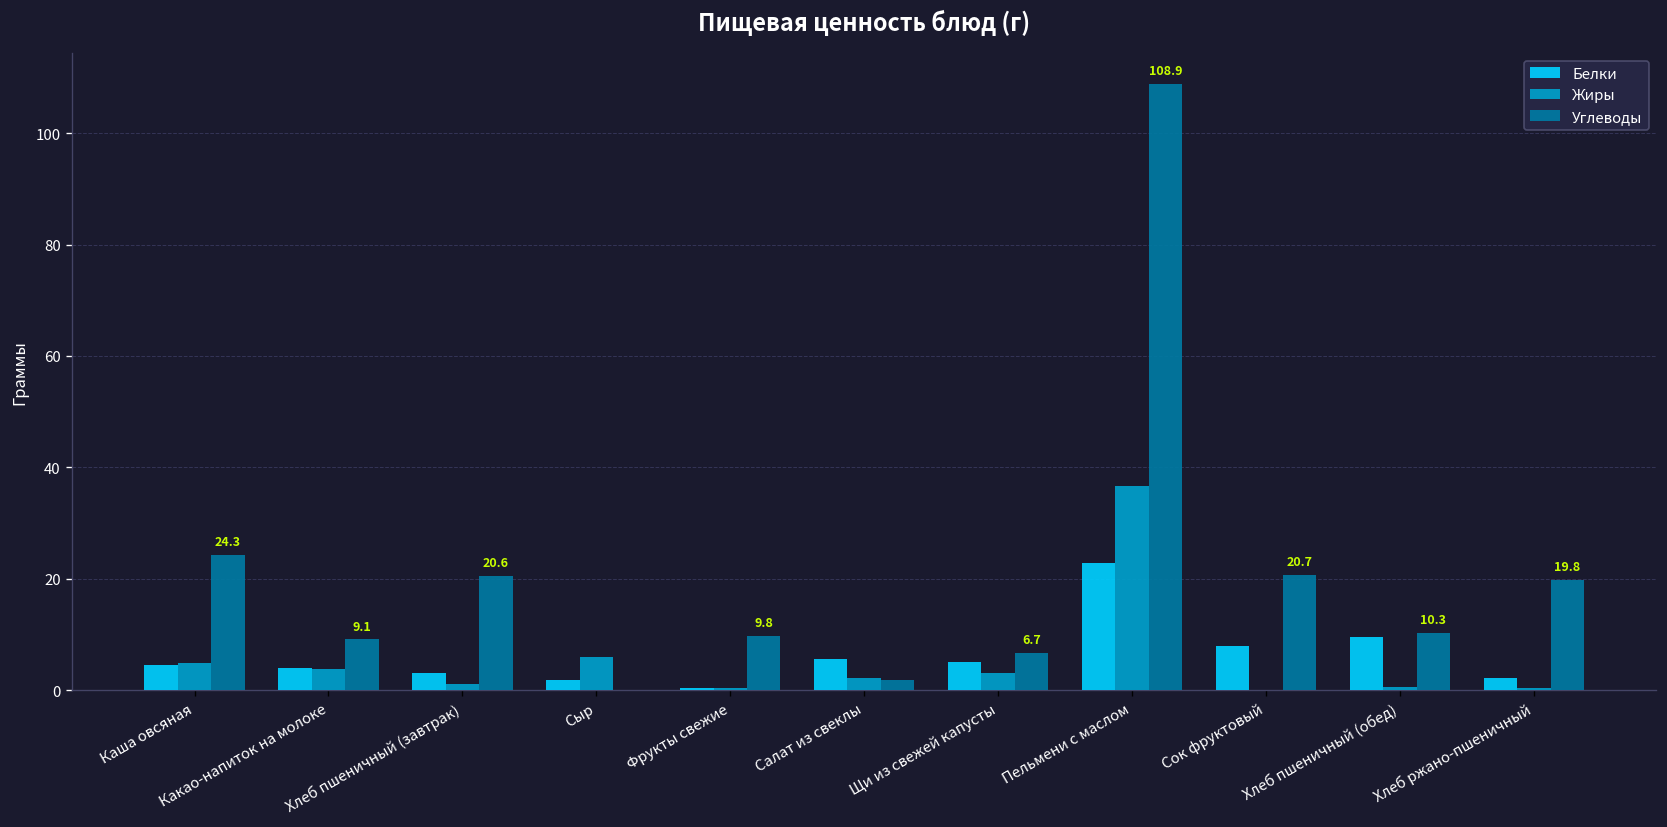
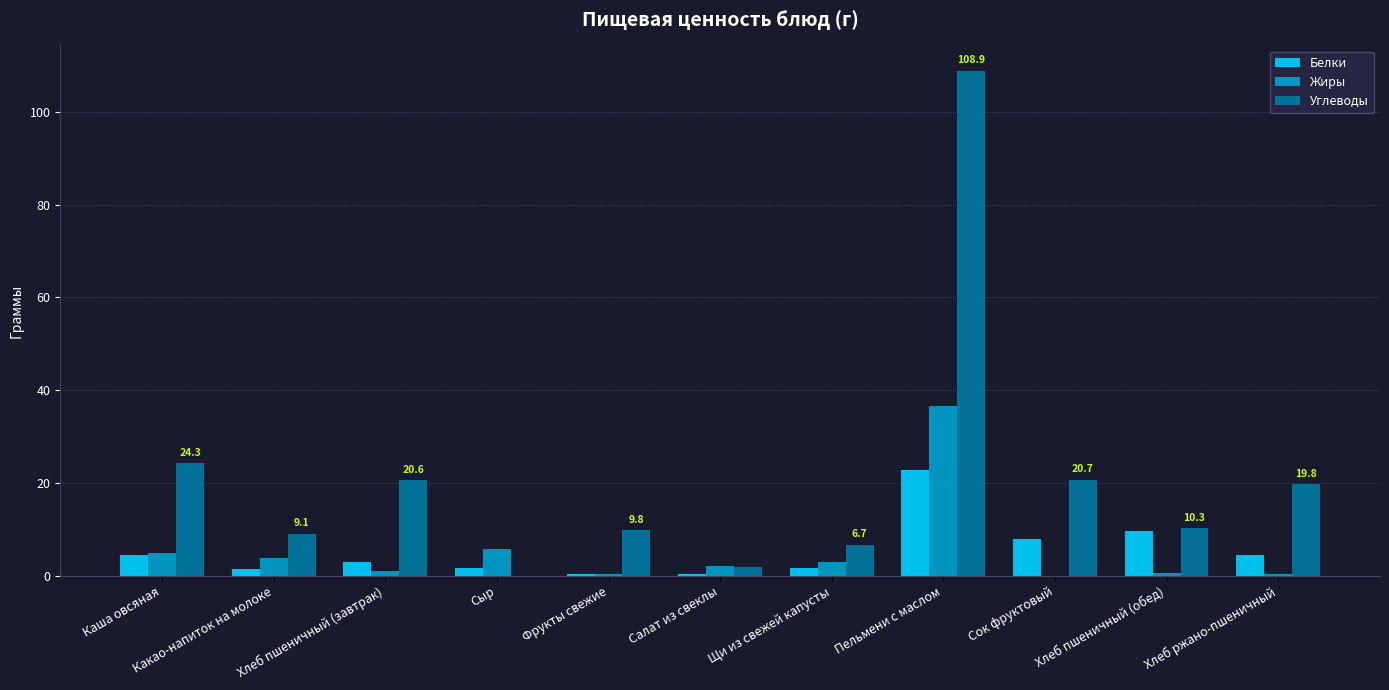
  {
    "Белки": {
      "Каша овсяная": 4,
-     "Какао-напиток на молоке": 4,
+     "Какао-напиток на молоке": 2,
      "Хлеб пшеничный (завтрак)": 3,
      "Сыр": 2,
-     "Салат из свеклы": 6,
-     "Щи из свежей капусты": 5,
+     "Салат из свеклы": 0,
+     "Щи из свежей капусты": 2,
      "Пельмени с маслом": 23,
      "Сок фруктовый": 8,
      "Хлеб пшеничный (обед)": 10,
-     "Хлеб ржано-пшеничный": 2
+     "Хлеб ржано-пшеничный": 4
    }
  }
